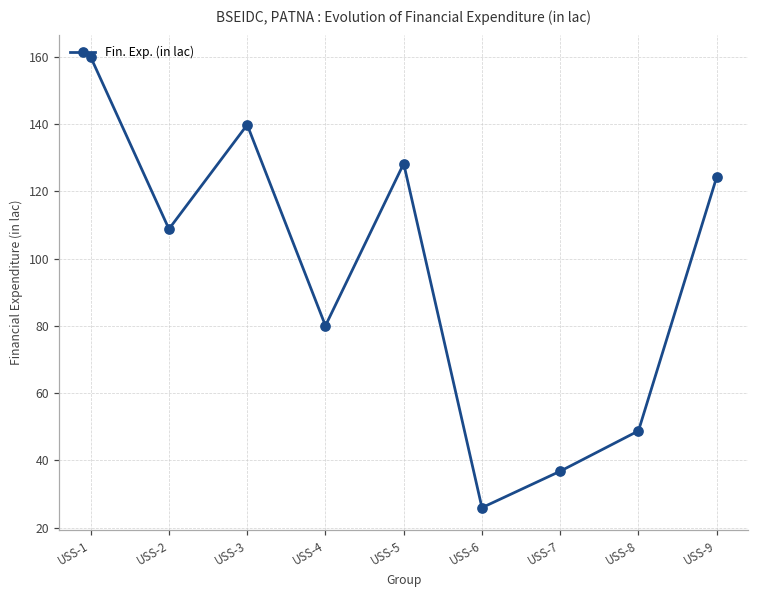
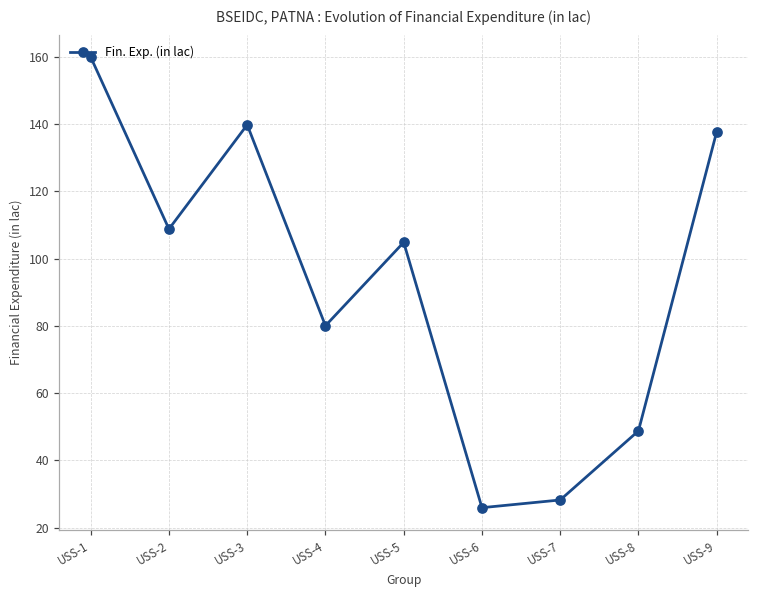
  {
    "USS-1": 160,
    "USS-2": 109,
    "USS-3": 140,
    "USS-4": 80,
-   "USS-5": 128,
+   "USS-5": 105,
    "USS-6": 26,
-   "USS-7": 37,
+   "USS-7": 28,
    "USS-8": 49,
-   "USS-9": 124
+   "USS-9": 138
  }
